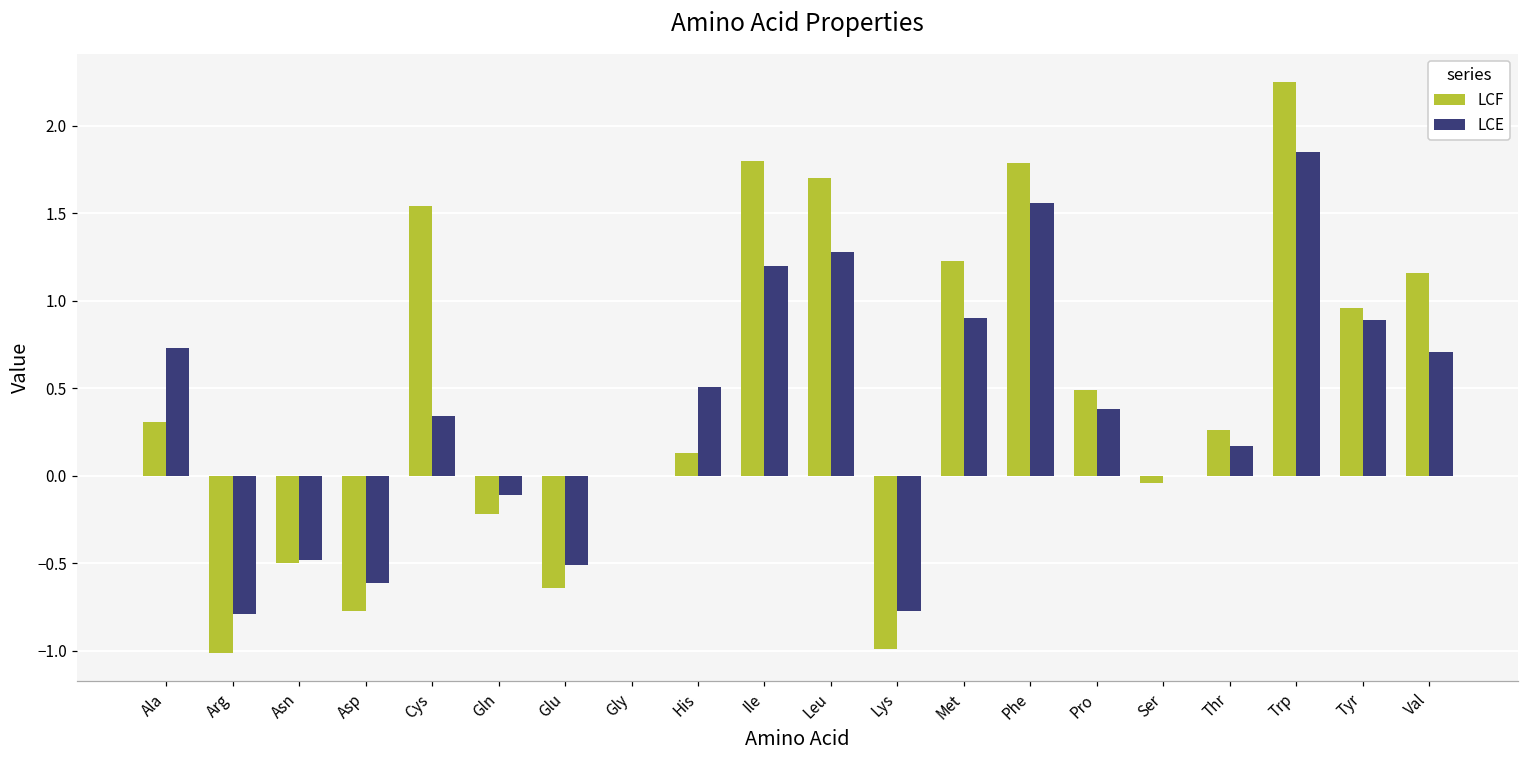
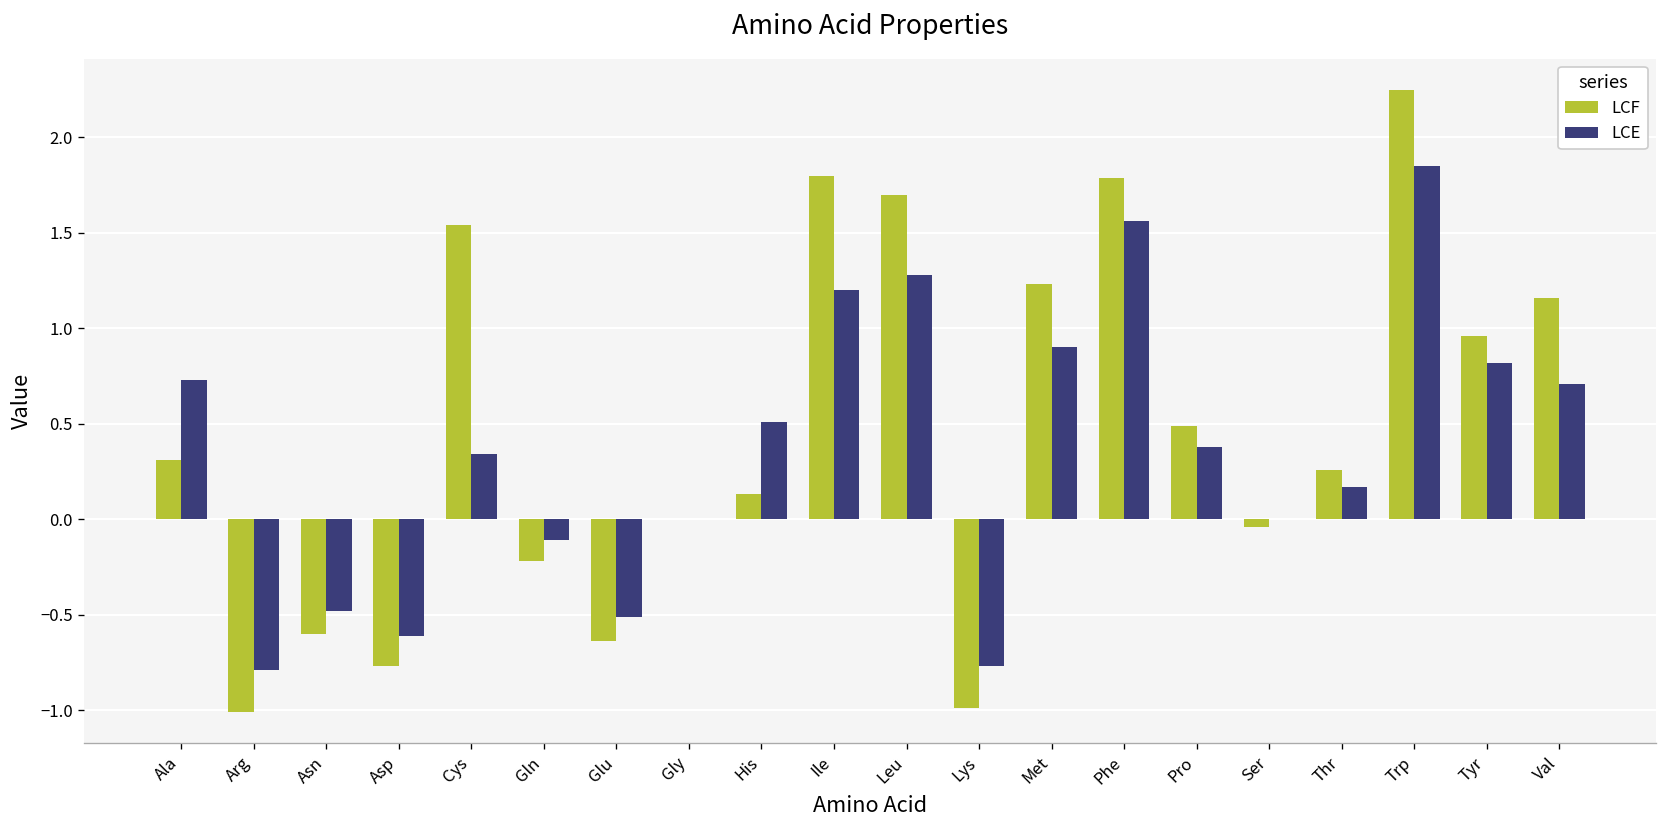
  {
    "LCF": {
      "Ala": 0.3,
      "Arg": -1.0,
-     "Asn": -0.5,
+     "Asn": -0.6,
      "Asp": -0.77,
      "Cys": 1.54,
      "Gln": -0.22,
      "Glu": -0.64,
      "Gly": 0.0,
      "His": 0.13,
      "Ile": 1.8,
      "Leu": 1.7,
      "Lys": -1.0,
      "Met": 1.23,
      "Phe": 1.8,
      "Pro": 0.5,
      "Ser": -0.04,
      "Thr": 0.26,
      "Trp": 2.25,
      "Tyr": 0.96,
      "Val": 1.16
    },
    "LCE": {
      "Ala": 0.73,
      "Arg": -0.79,
      "Asn": -0.48,
      "Asp": -0.61,
      "Cys": 0.34,
      "Gln": -0.11,
      "Glu": -0.51,
      "Gly": 0.00,
      "His": 0.51,
      "Ile": 1.20,
      "Leu": 1.28,
      "Lys": -0.77,
      "Met": 0.90,
      "Phe": 1.56,
      "Pro": 0.38,
      "Ser": 0.00,
      "Thr": 0.17,
      "Trp": 1.85,
-     "Tyr": 0.89,
+     "Tyr": 0.82,
      "Val": 0.71
    }
  }
